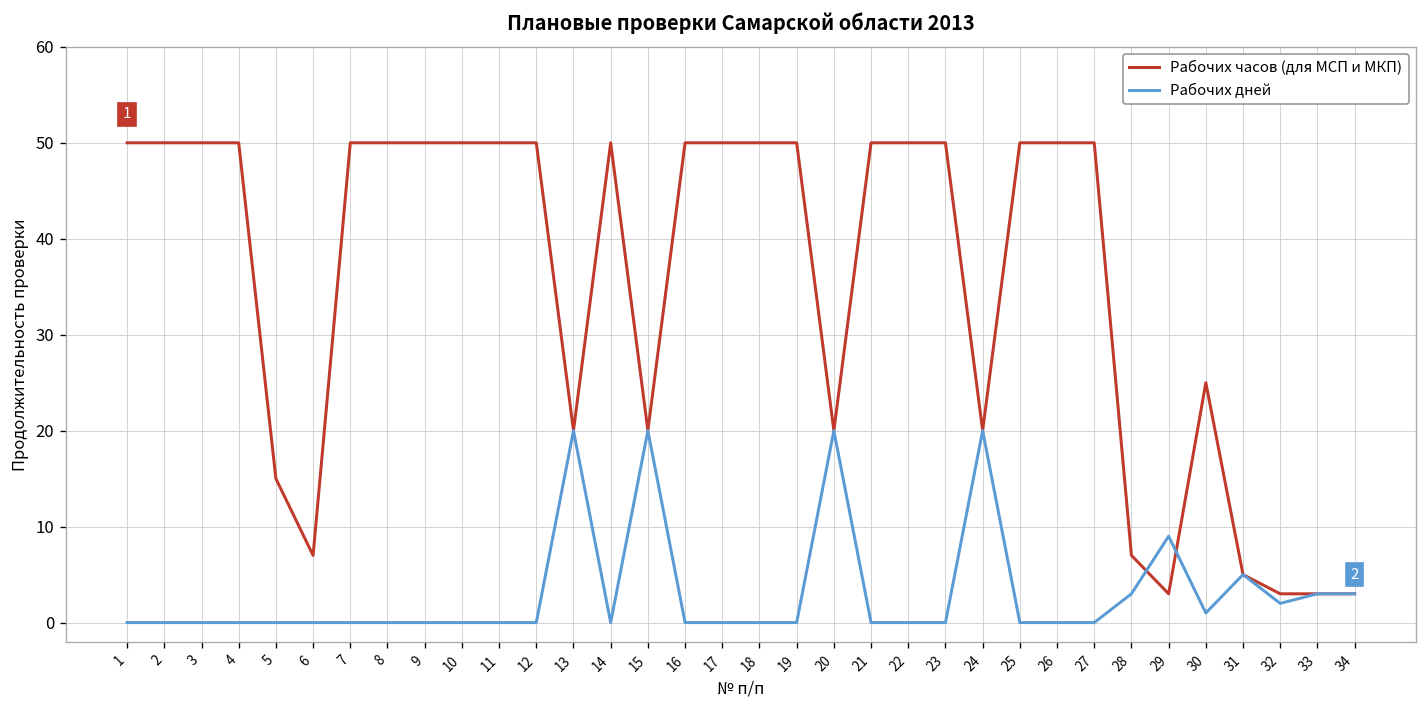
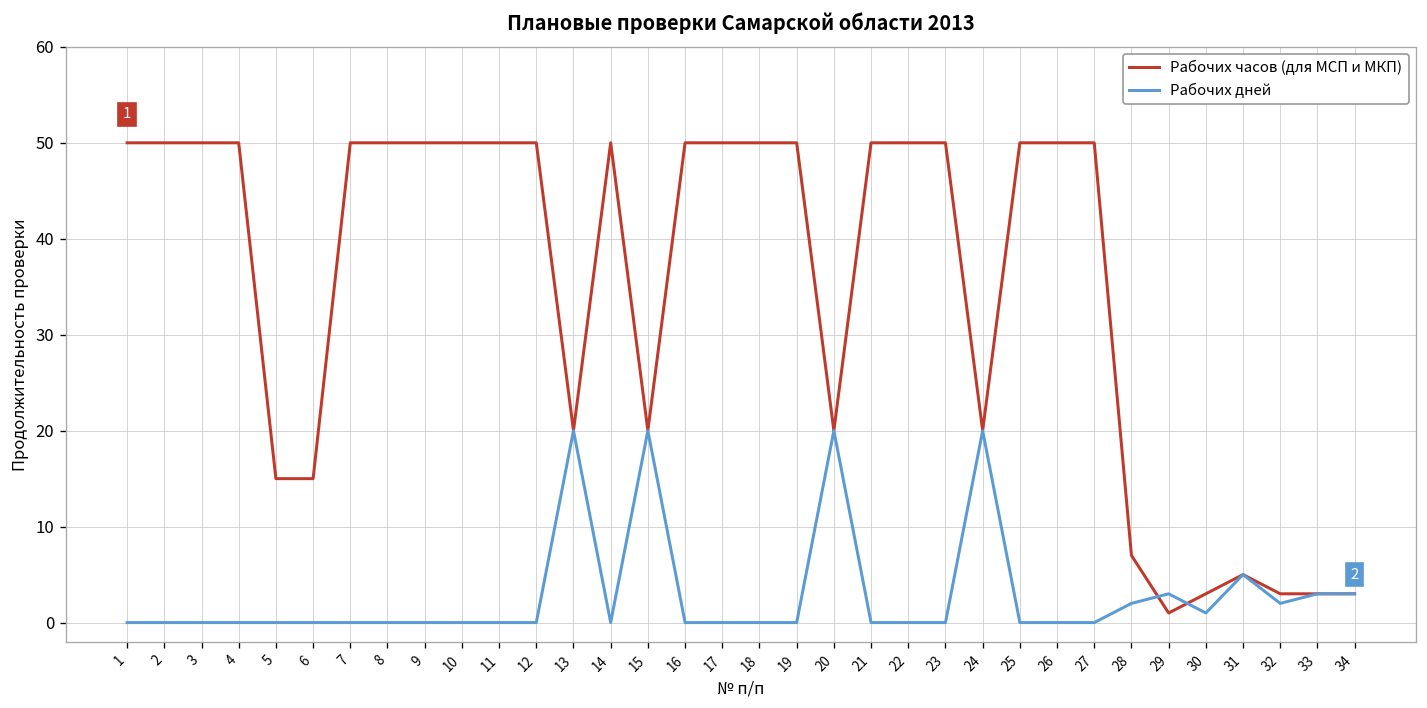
  {
    "Рабочих часов (для МСП и МКП)": {
      "2": 50,
      "3": 50,
      "4": 50,
      "5": 15,
-     "6": 7,
+     "6": 15,
      "7": 50,
      "8": 50,
      "9": 50,
      "10": 50,
      "11": 50,
      "12": 50,
      "14": 50,
      "16": 50,
      "17": 50,
      "18": 50,
      "19": 50,
      "21": 50,
      "22": 50,
      "23": 50,
      "25": 50,
      "26": 50,
      "27": 50,
      "28": 7,
-     "29": 3,
-     "30": 25,
+     "29": 1,
+     "30": 3,
      "32": 3
    },
    "Рабочих дней": {
      "1": 0,
      "2": 0,
      "3": 0,
      "4": 0,
      "5": 0,
      "6": 0,
      "7": 0,
      "8": 0,
      "9": 0,
      "10": 0,
      "11": 0,
      "12": 0,
      "14": 0,
      "16": 0,
      "17": 0,
      "18": 0,
      "19": 0,
      "21": 0,
      "22": 0,
      "23": 0,
      "25": 0,
      "26": 0,
      "27": 0,
-     "28": 3,
-     "29": 9,
+     "28": 2,
+     "29": 3,
      "30": 1,
      "32": 2
    }
  }
